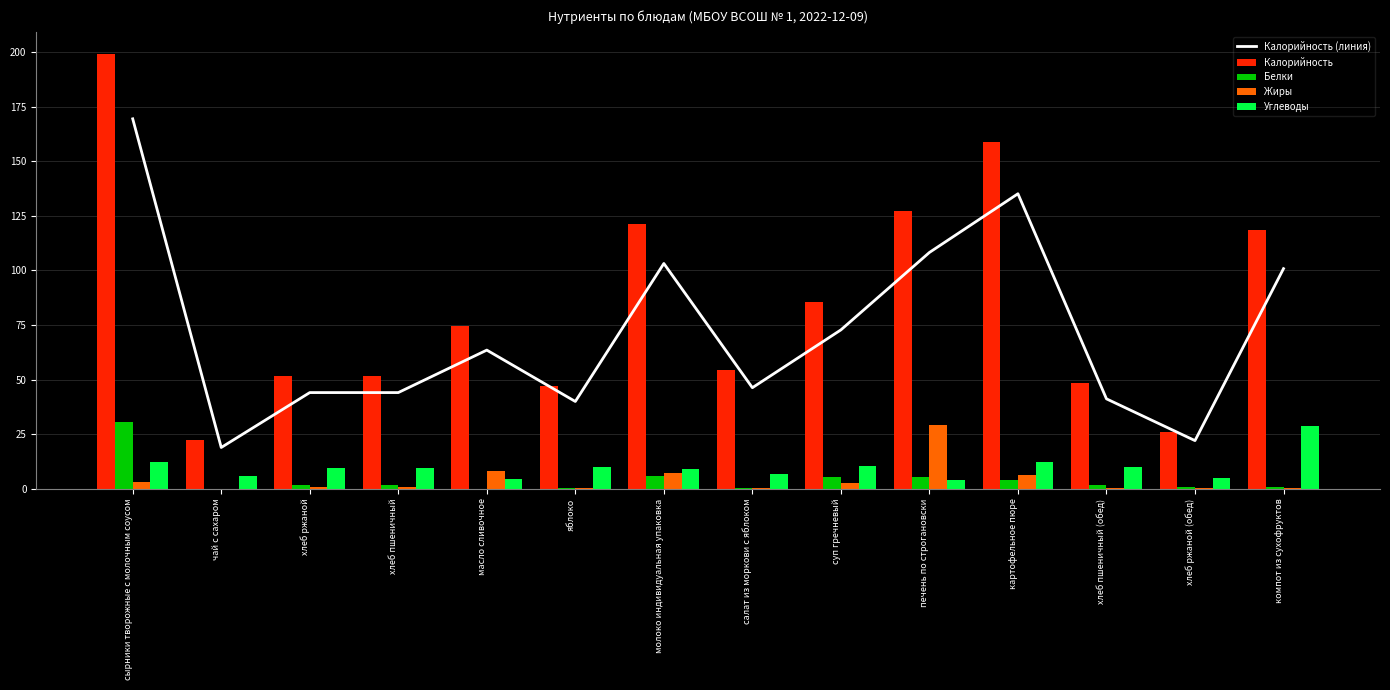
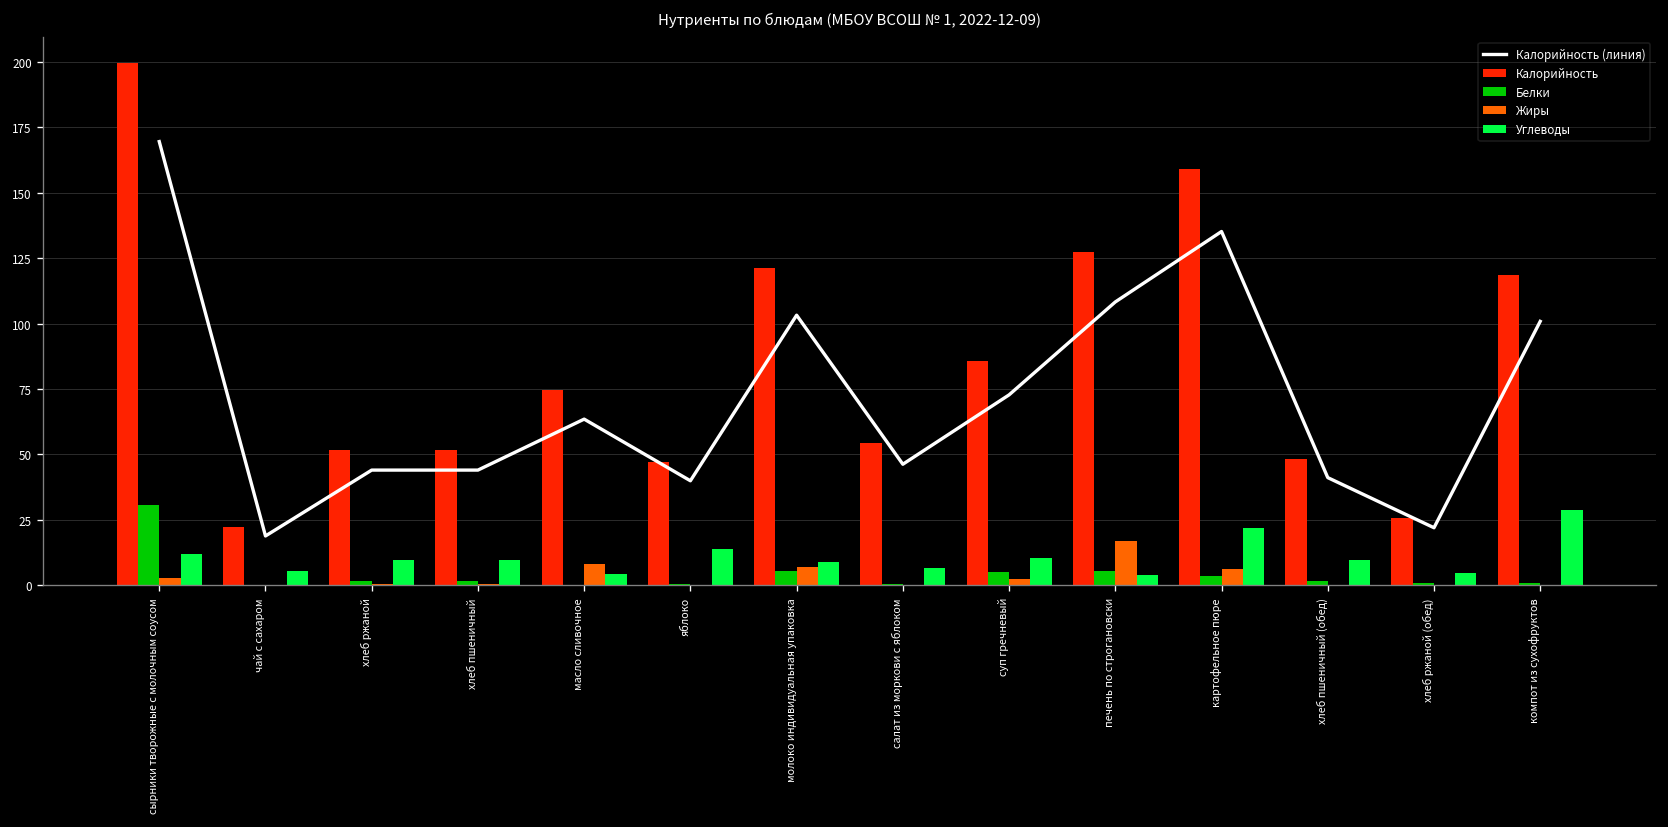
  {
    "Калорийность": {
      "сырники творожные с молочным соусом": 199,
      "чай с сахаром": 22,
      "хлеб ржаной": 52,
      "хлеб пшеничный": 52,
      "масло сливочное": 75,
      "яблоко": 47,
      "молоко индивидуальная упаковка": 121,
      "салат из моркови с яблоком": 54,
      "суп гречневый": 86,
      "печень по строгановски": 127,
      "картофельное пюре": 159,
      "хлеб пшеничный (обед)": 48,
      "хлеб ржаной (обед)": 26,
      "компот из сухофруктов": 119
    },
    "Калорийность (линия)": {
      "сырники творожные с молочным соусом": 169,
      "чай с сахаром": 19,
      "хлеб ржаной": 44,
      "хлеб пшеничный": 44,
      "масло сливочное": 63,
      "яблоко": 40,
      "молоко индивидуальная упаковка": 103,
      "салат из моркови с яблоком": 46,
      "суп гречневый": 73,
      "печень по строгановски": 108,
      "картофельное пюре": 135,
      "хлеб пшеничный (обед)": 41,
      "хлеб ржаной (обед)": 22,
      "компот из сухофруктов": 101
    },
    "Белки": {
      "сырники творожные с молочным соусом": 31,
      "чай с сахаром": 0,
      "хлеб ржаной": 2,
      "хлеб пшеничный": 2,
      "молоко индивидуальная упаковка": 6,
      "суп гречневый": 5,
      "печень по строгановски": 5,
      "картофельное пюре": 4,
      "хлеб пшеничный (обед)": 2
    },
    "Жиры": {
      "сырники творожные с молочным соусом": 3,
      "чай с сахаром": 0,
      "масло сливочное": 8,
      "молоко индивидуальная упаковка": 7,
      "суп гречневый": 3,
-     "печень по строгановски": 29,
+     "печень по строгановски": 17,
      "картофельное пюре": 6
    },
    "Углеводы": {
      "сырники творожные с молочным соусом": 12,
      "чай с сахаром": 6,
      "хлеб ржаной": 10,
      "хлеб пшеничный": 10,
      "масло сливочное": 4,
-     "яблоко": 10,
+     "яблоко": 14,
      "молоко индивидуальная упаковка": 9,
      "салат из моркови с яблоком": 7,
      "суп гречневый": 10,
      "печень по строгановски": 4,
-     "картофельное пюре": 12,
+     "картофельное пюре": 22,
      "хлеб пшеничный (обед)": 10,
      "хлеб ржаной (обед)": 5,
      "компот из сухофруктов": 29
    }
  }
